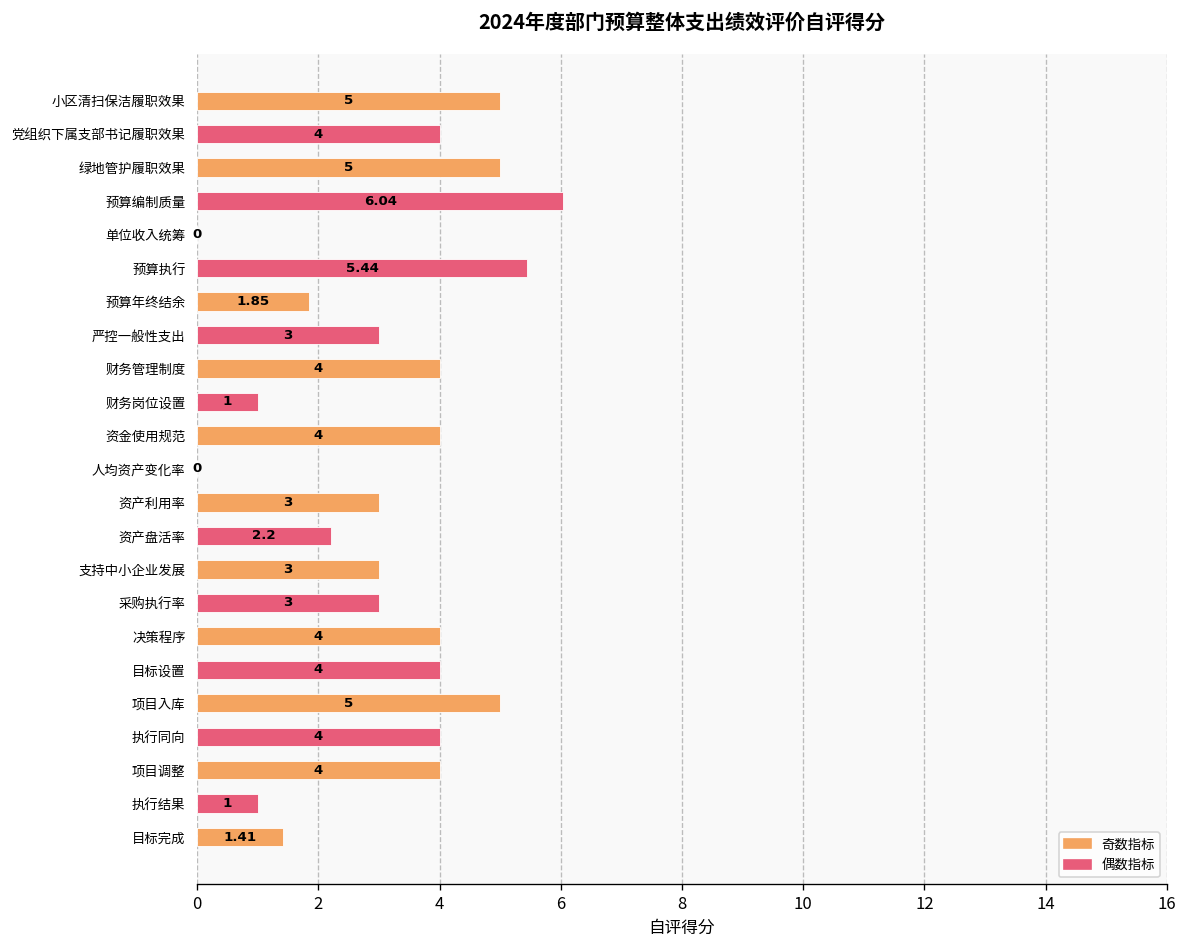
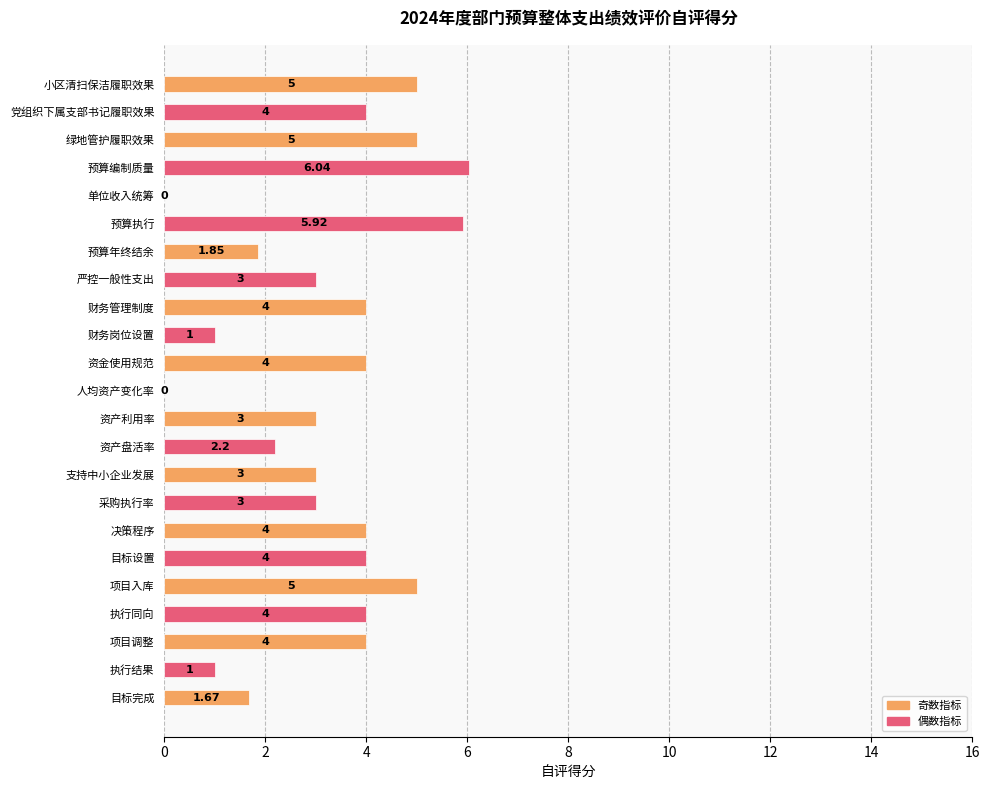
  {
    "小区清扫保洁履职效果": 5,
    "党组织下属支部书记履职效果": 4,
    "绿地管护履职效果": 5,
    "预算编制质量": 6.04,
    "单位收入统筹": 0,
-   "预算执行": 5.44,
+   "预算执行": 5.92,
    "预算年终结余": 1.85,
    "严控一般性支出": 3,
    "财务管理制度": 4,
    "财务岗位设置": 1,
    "资金使用规范": 4,
    "人均资产变化率": 0,
    "资产利用率": 3,
    "资产盘活率": 2.2,
    "支持中小企业发展": 3,
    "采购执行率": 3,
    "决策程序": 4,
    "目标设置": 4,
    "项目入库": 5,
    "执行同向": 4,
    "项目调整": 4,
    "执行结果": 1,
-   "目标完成": 1.41
+   "目标完成": 1.67
  }
